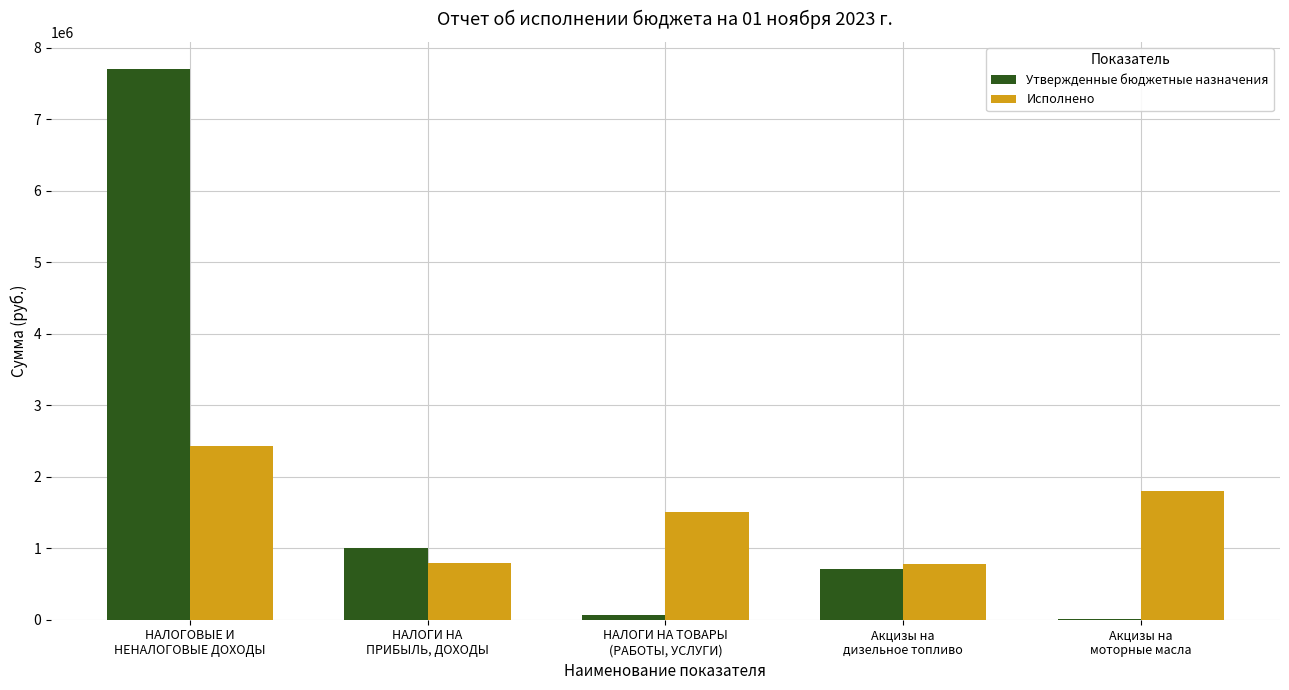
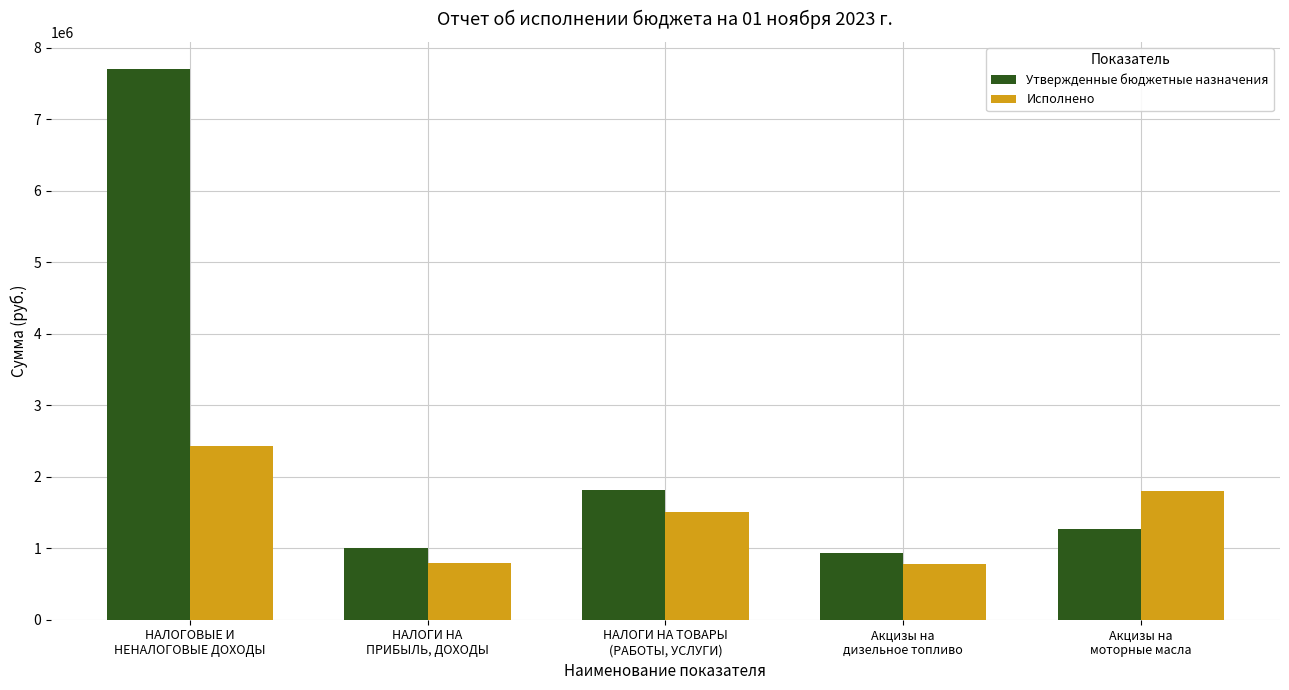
  {
    "Утвержденные бюджетные назначения": {
      "НАЛОГОВЫЕ И НЕНАЛОГОВЫЕ ДОХОДЫ": 7700000,
      "НАЛОГИ НА ПРИБЫЛЬ, ДОХОДЫ": 1000000,
-     "НАЛОГИ НА ТОВАРЫ (РАБОТЫ, УСЛУГИ)": 100000,
-     "Акцизы на дизельное топливо": 700000,
-     "Акцизы на моторные масла": 0
+     "НАЛОГИ НА ТОВАРЫ (РАБОТЫ, УСЛУГИ)": 1800000,
+     "Акцизы на дизельное топливо": 900000,
+     "Акцизы на моторные масла": 1300000
    },
    "Исполнено": {
      "НАЛОГОВЫЕ И НЕНАЛОГОВЫЕ ДОХОДЫ": 2400000,
      "НАЛОГИ НА ПРИБЫЛЬ, ДОХОДЫ": 800000,
      "НАЛОГИ НА ТОВАРЫ (РАБОТЫ, УСЛУГИ)": 1500000,
      "Акцизы на дизельное топливо": 800000,
      "Акцизы на моторные масла": 1800000
    }
  }
